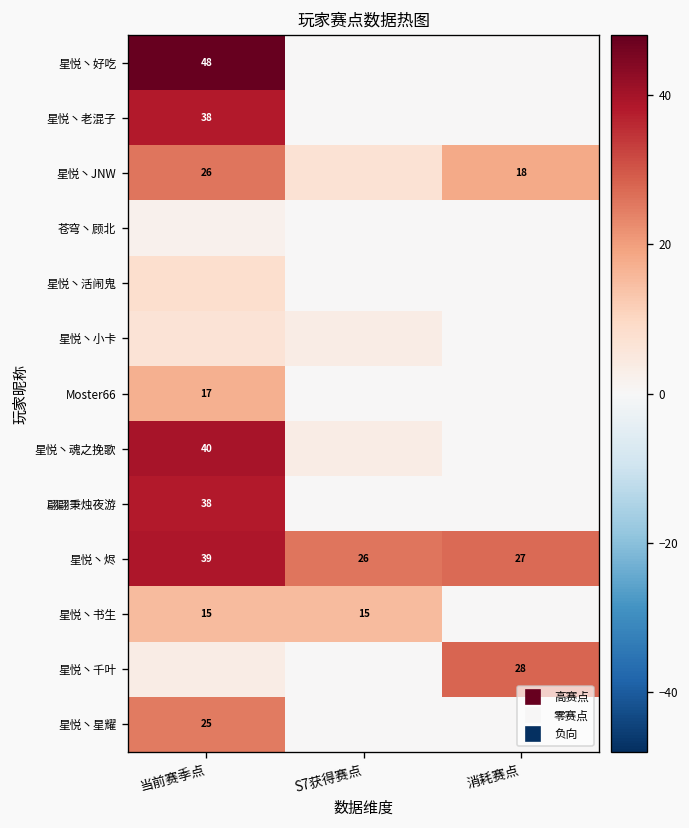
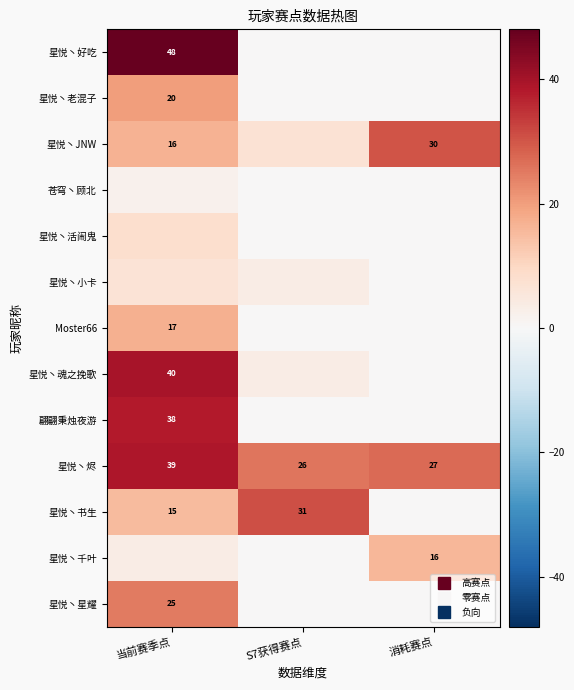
  {
    "星悦丶好吃": {
      "当前赛季点": 48
    },
    "星悦丶老混子": {
-     "当前赛季点": 38
+     "当前赛季点": 20
    },
    "星悦丶JNW": {
-     "当前赛季点": 26,
-     "消耗赛点": 18
+     "当前赛季点": 16,
+     "消耗赛点": 30
    },
    "Moster66": {
      "当前赛季点": 17
    },
    "星悦丶魂之挽歌": {
      "当前赛季点": 40
    },
    "翩翩秉烛夜游": {
      "当前赛季点": 38
    },
    "星悦丶烬": {
      "当前赛季点": 39,
      "S7获得赛点": 26,
      "消耗赛点": 27
    },
    "星悦丶书生": {
      "当前赛季点": 15,
-     "S7获得赛点": 15
+     "S7获得赛点": 31
    },
    "星悦丶千叶": {
-     "消耗赛点": 28
+     "消耗赛点": 16
    },
    "星悦丶星耀": {
      "当前赛季点": 25
    }
  }
